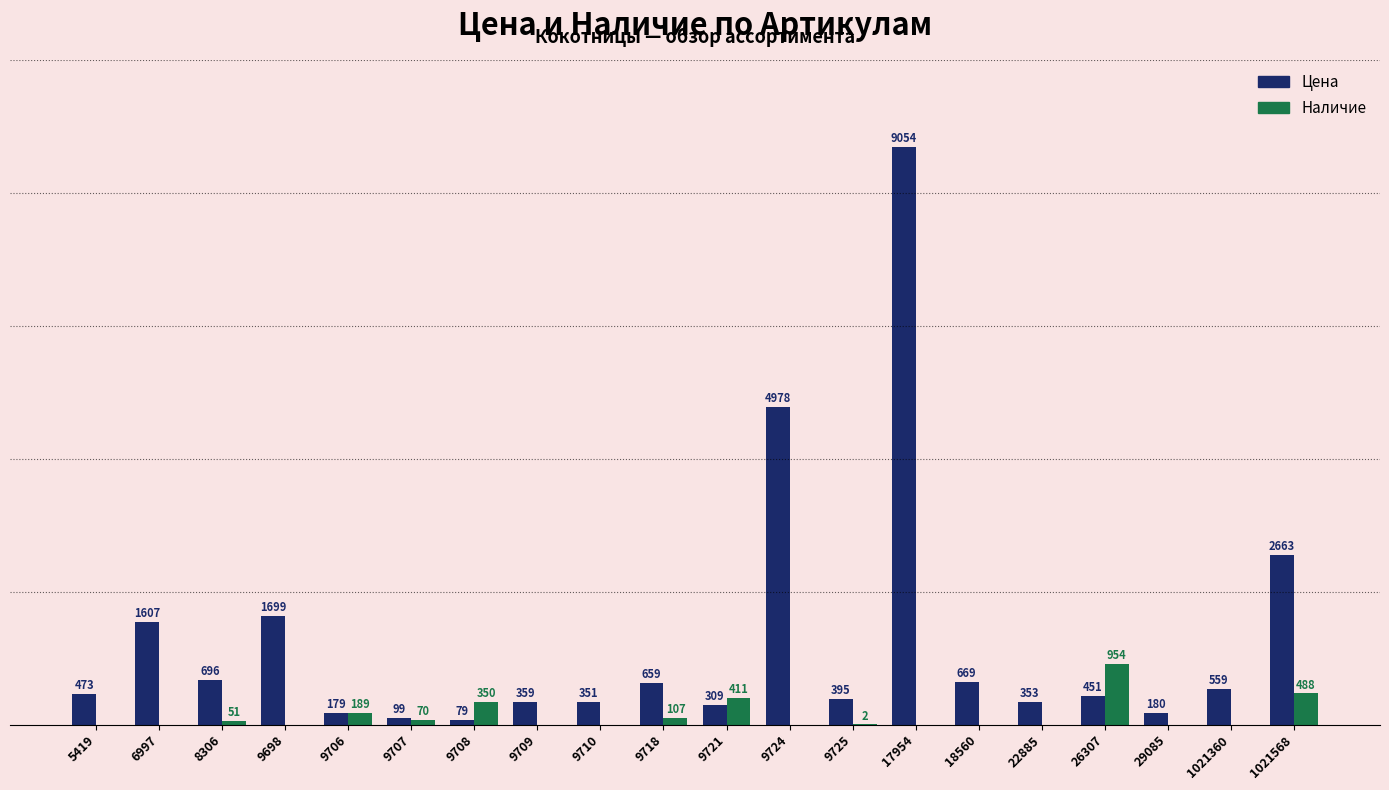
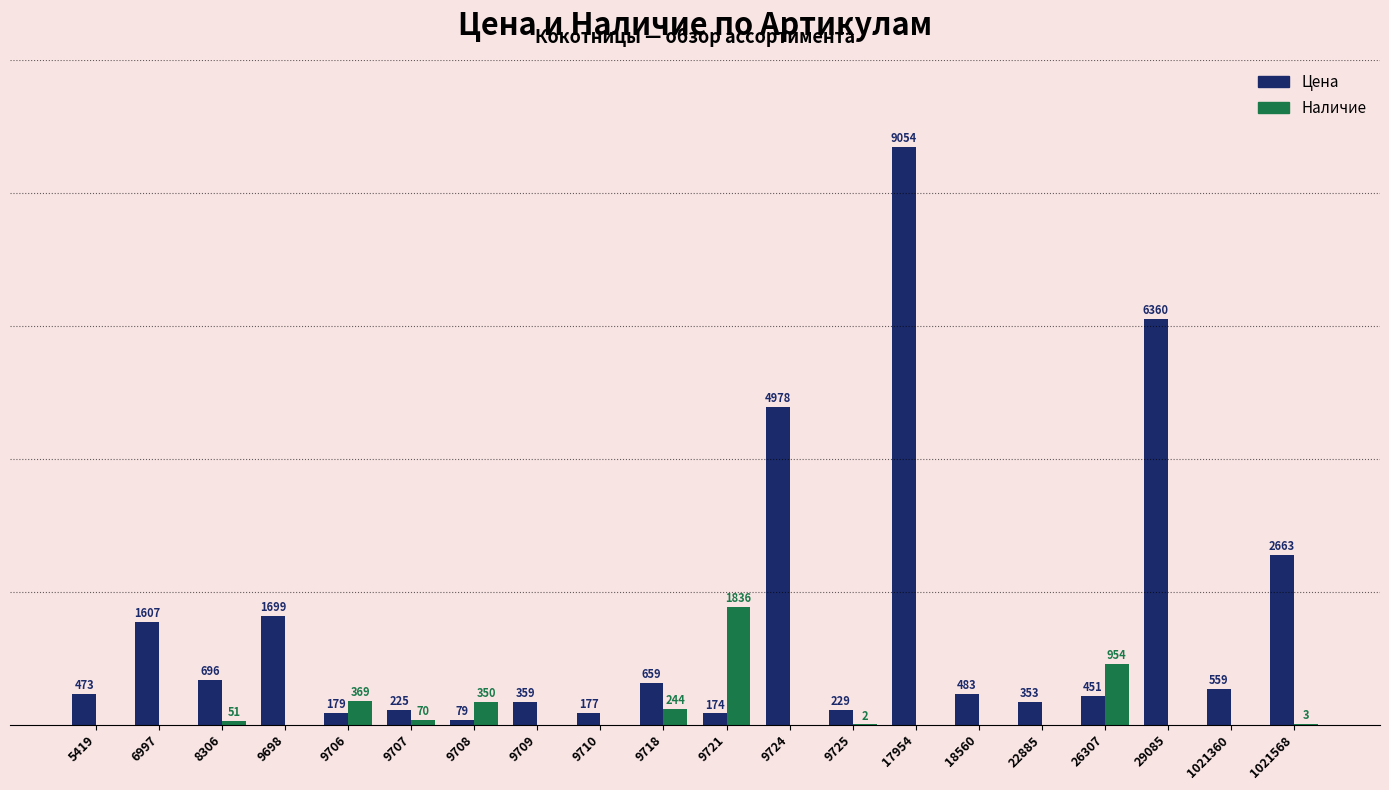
  {
    "Цена": {
      "5419": 473,
      "6997": 1607,
      "8306": 696,
      "9698": 1699,
      "9706": 179,
-     "9707": 99,
+     "9707": 225,
      "9708": 79,
      "9709": 359,
-     "9710": 351,
+     "9710": 177,
      "9718": 659,
-     "9721": 309,
+     "9721": 174,
      "9724": 4978,
-     "9725": 395,
+     "9725": 229,
      "17954": 9054,
-     "18560": 669,
+     "18560": 483,
      "22885": 353,
      "26307": 451,
-     "29085": 180,
+     "29085": 6360,
      "1021360": 559,
      "1021568": 2663
    },
    "Наличие": {
      "8306": 51,
-     "9706": 189,
+     "9706": 369,
      "9707": 70,
      "9708": 350,
-     "9718": 107,
-     "9721": 411,
+     "9718": 244,
+     "9721": 1836,
      "9725": 2,
      "26307": 954,
-     "1021568": 488
+     "1021568": 3
    }
  }
